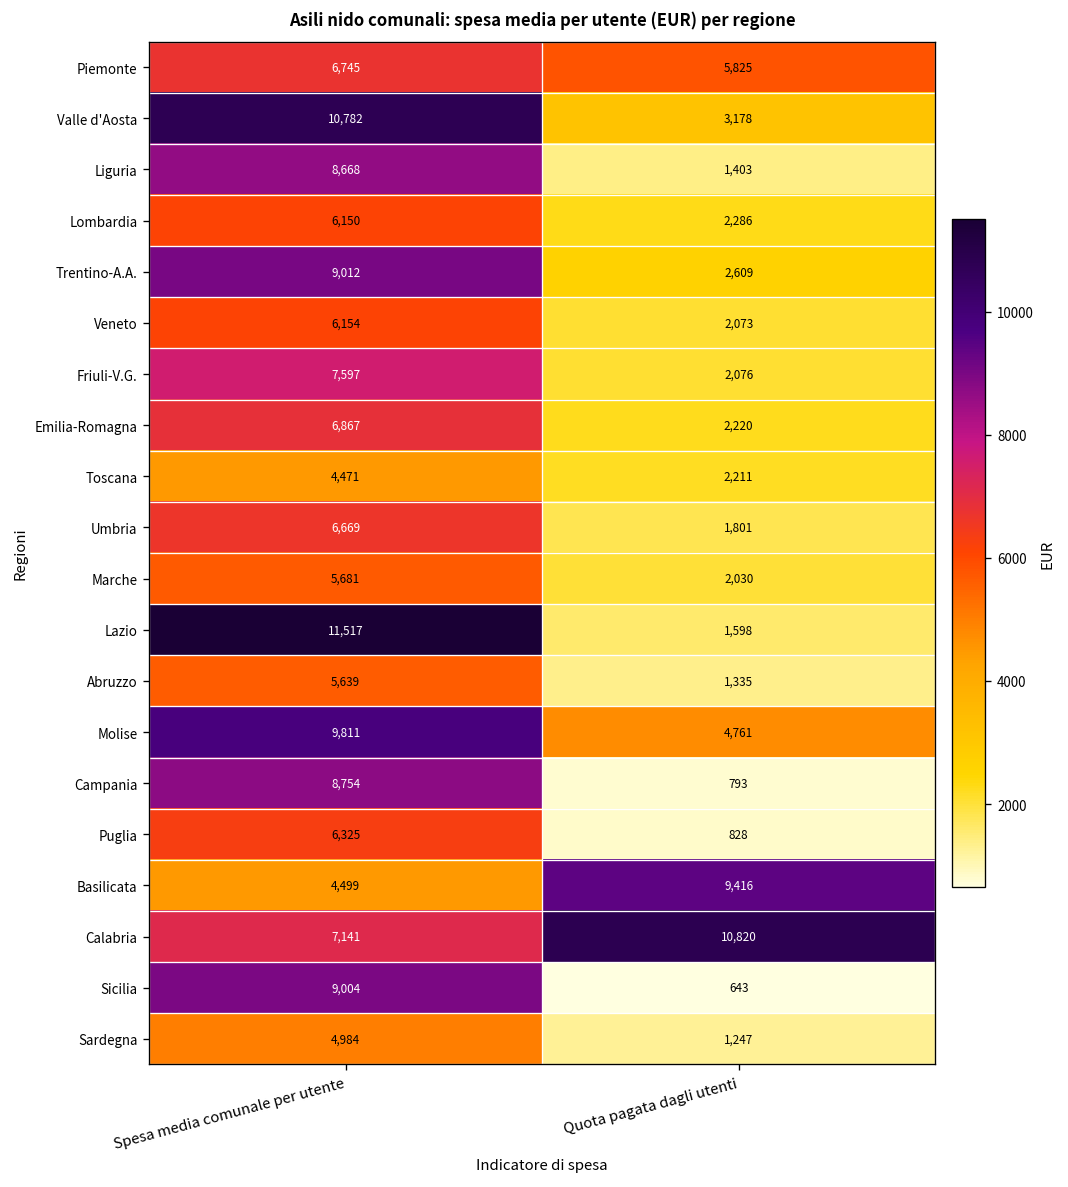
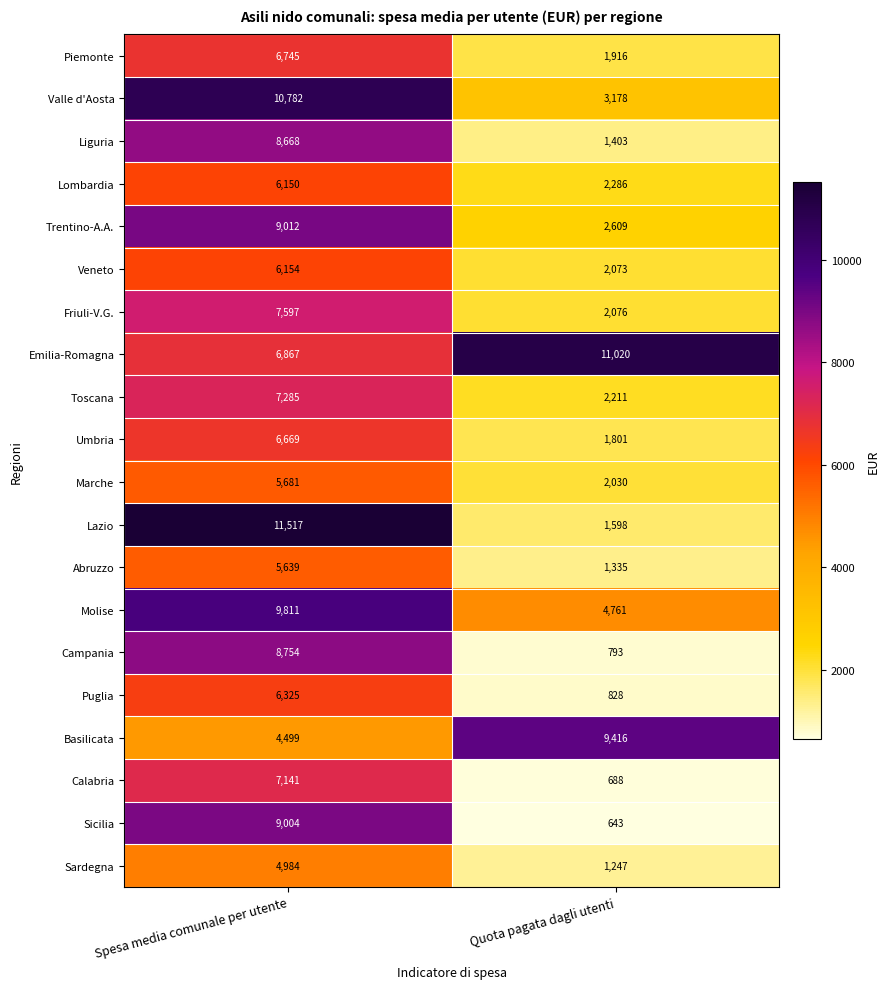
  {
    "Piemonte": {
      "Spesa media comunale per utente": "6,745",
-     "Quota pagata dagli utenti": "5,825"
+     "Quota pagata dagli utenti": "1,916"
    },
    "Valle d'Aosta": {
      "Spesa media comunale per utente": "10,782",
      "Quota pagata dagli utenti": "3,178"
    },
    "Liguria": {
      "Spesa media comunale per utente": "8,668",
      "Quota pagata dagli utenti": "1,403"
    },
    "Lombardia": {
      "Spesa media comunale per utente": "6,150",
      "Quota pagata dagli utenti": "2,286"
    },
    "Trentino-A.A.": {
      "Spesa media comunale per utente": "9,012",
      "Quota pagata dagli utenti": "2,609"
    },
    "Veneto": {
      "Spesa media comunale per utente": "6,154",
      "Quota pagata dagli utenti": "2,073"
    },
    "Friuli-V.G.": {
      "Spesa media comunale per utente": "7,597",
      "Quota pagata dagli utenti": "2,076"
    },
    "Emilia-Romagna": {
      "Spesa media comunale per utente": "6,867",
-     "Quota pagata dagli utenti": "2,220"
+     "Quota pagata dagli utenti": "11,020"
    },
    "Toscana": {
-     "Spesa media comunale per utente": "4,471",
+     "Spesa media comunale per utente": "7,285",
      "Quota pagata dagli utenti": "2,211"
    },
    "Umbria": {
      "Spesa media comunale per utente": "6,669",
      "Quota pagata dagli utenti": "1,801"
    },
    "Marche": {
      "Spesa media comunale per utente": "5,681",
      "Quota pagata dagli utenti": "2,030"
    },
    "Lazio": {
      "Spesa media comunale per utente": "11,517",
      "Quota pagata dagli utenti": "1,598"
    },
    "Abruzzo": {
      "Spesa media comunale per utente": "5,639",
      "Quota pagata dagli utenti": "1,335"
    },
    "Molise": {
      "Spesa media comunale per utente": "9,811",
      "Quota pagata dagli utenti": "4,761"
    },
    "Campania": {
      "Spesa media comunale per utente": "8,754",
      "Quota pagata dagli utenti": "793"
    },
    "Puglia": {
      "Spesa media comunale per utente": "6,325",
      "Quota pagata dagli utenti": "828"
    },
    "Basilicata": {
      "Spesa media comunale per utente": "4,499",
      "Quota pagata dagli utenti": "9,416"
    },
    "Calabria": {
      "Spesa media comunale per utente": "7,141",
-     "Quota pagata dagli utenti": "10,820"
+     "Quota pagata dagli utenti": "688"
    },
    "Sicilia": {
      "Spesa media comunale per utente": "9,004",
      "Quota pagata dagli utenti": "643"
    },
    "Sardegna": {
      "Spesa media comunale per utente": "4,984",
      "Quota pagata dagli utenti": "1,247"
    }
  }
